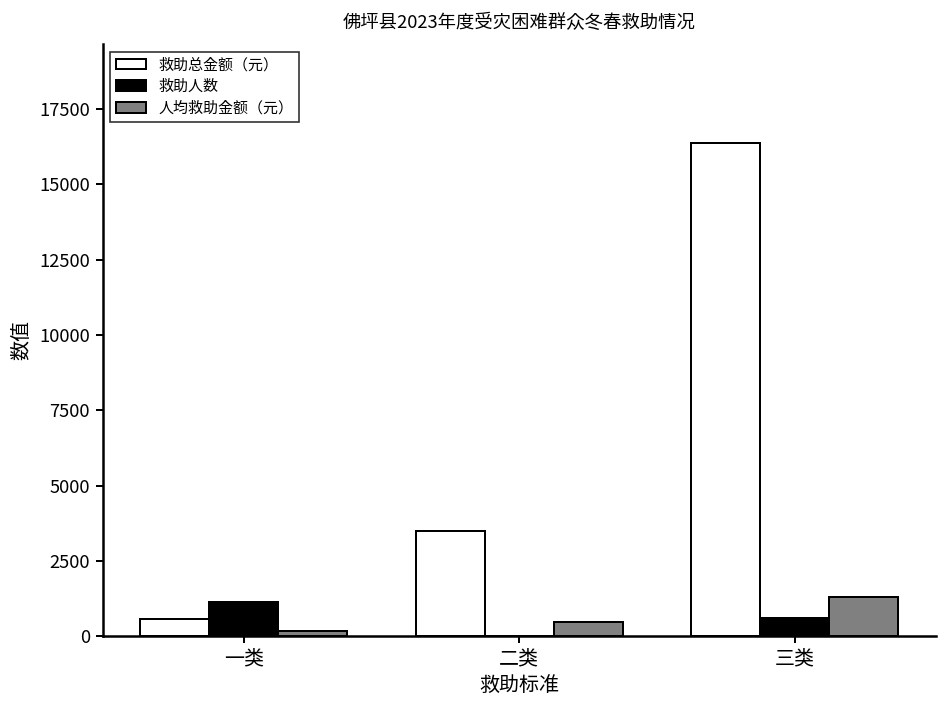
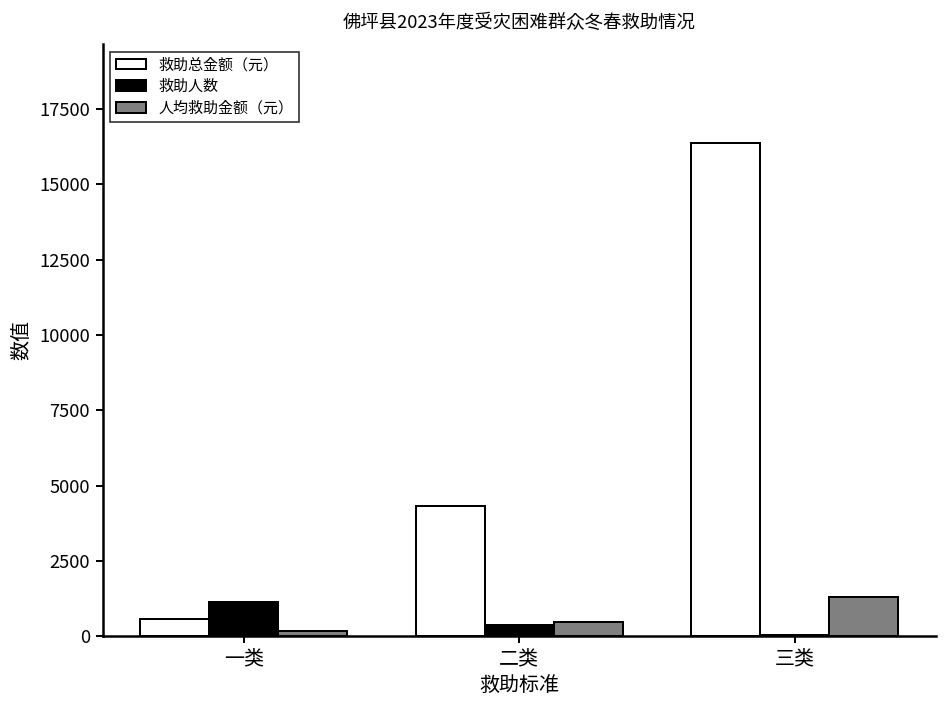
  {
    "救助总金额（元）": {
      "一类": 600,
-     "二类": 3500,
+     "二类": 4300,
      "三类": 16400
    },
    "救助人数": {
      "一类": 1100,
-     "二类": 0,
-     "三类": 600
+     "二类": 400,
+     "三类": 0
    },
    "人均救助金额（元）": {
      "一类": 200,
      "二类": 500,
      "三类": 1300
    }
  }
